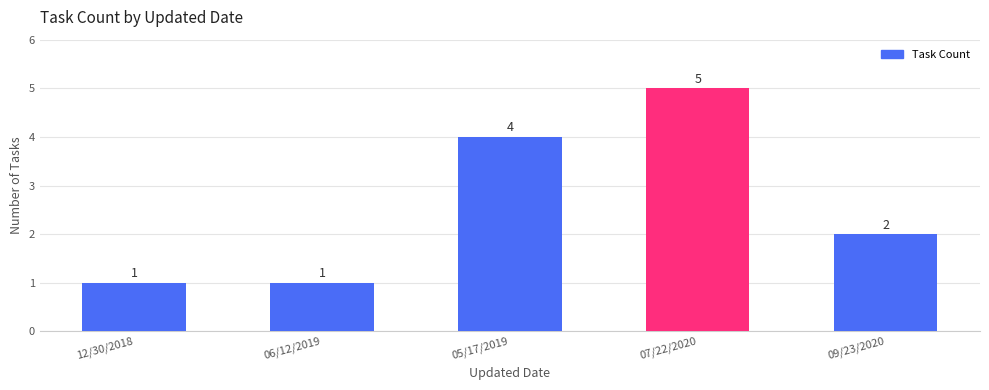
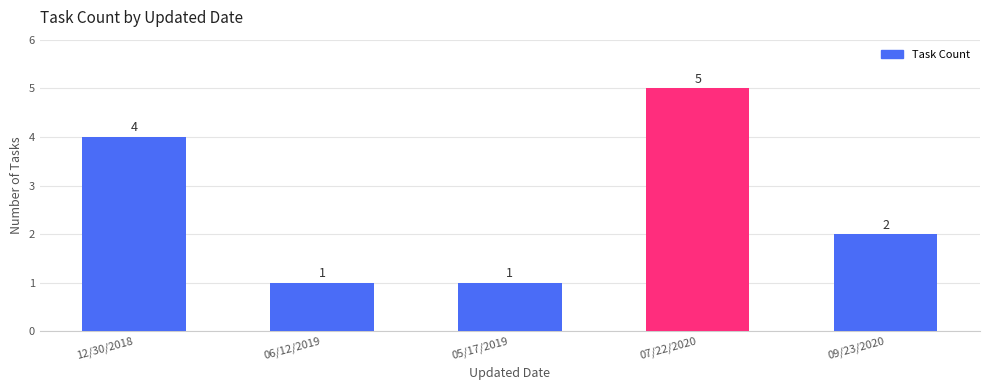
  {
-   "12/30/2018": 1,
+   "12/30/2018": 4,
    "06/12/2019": 1,
-   "05/17/2019": 4,
+   "05/17/2019": 1,
    "07/22/2020": 5,
    "09/23/2020": 2
  }
